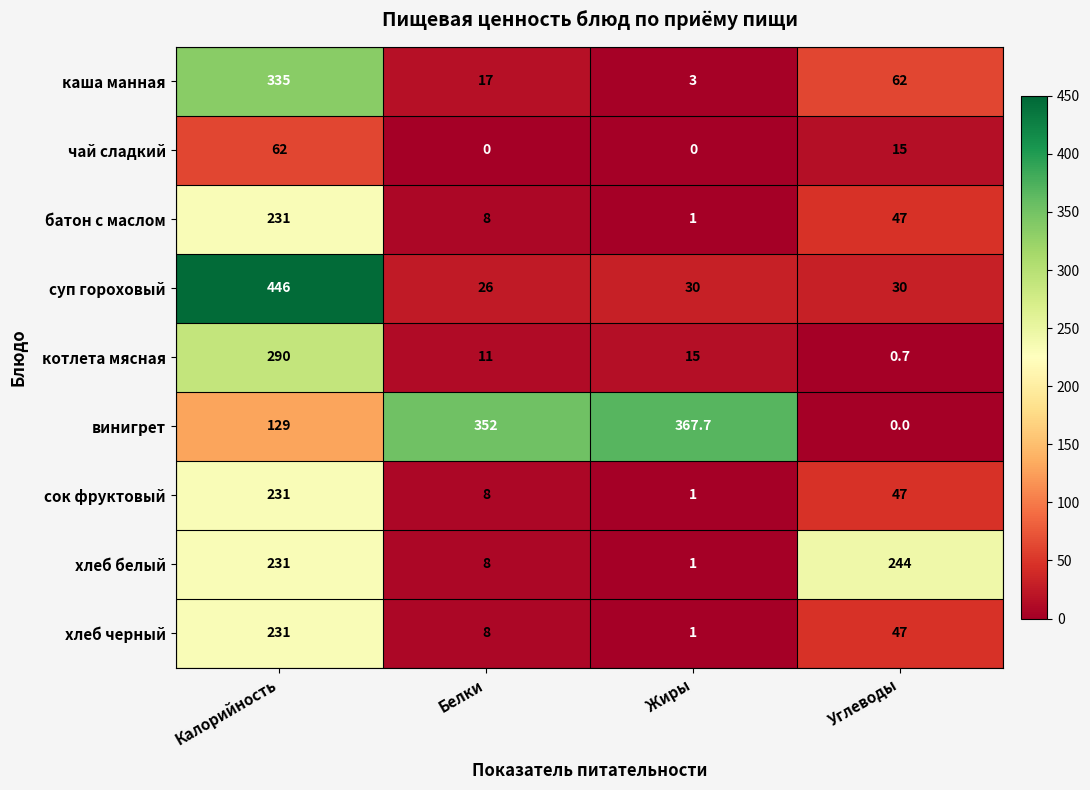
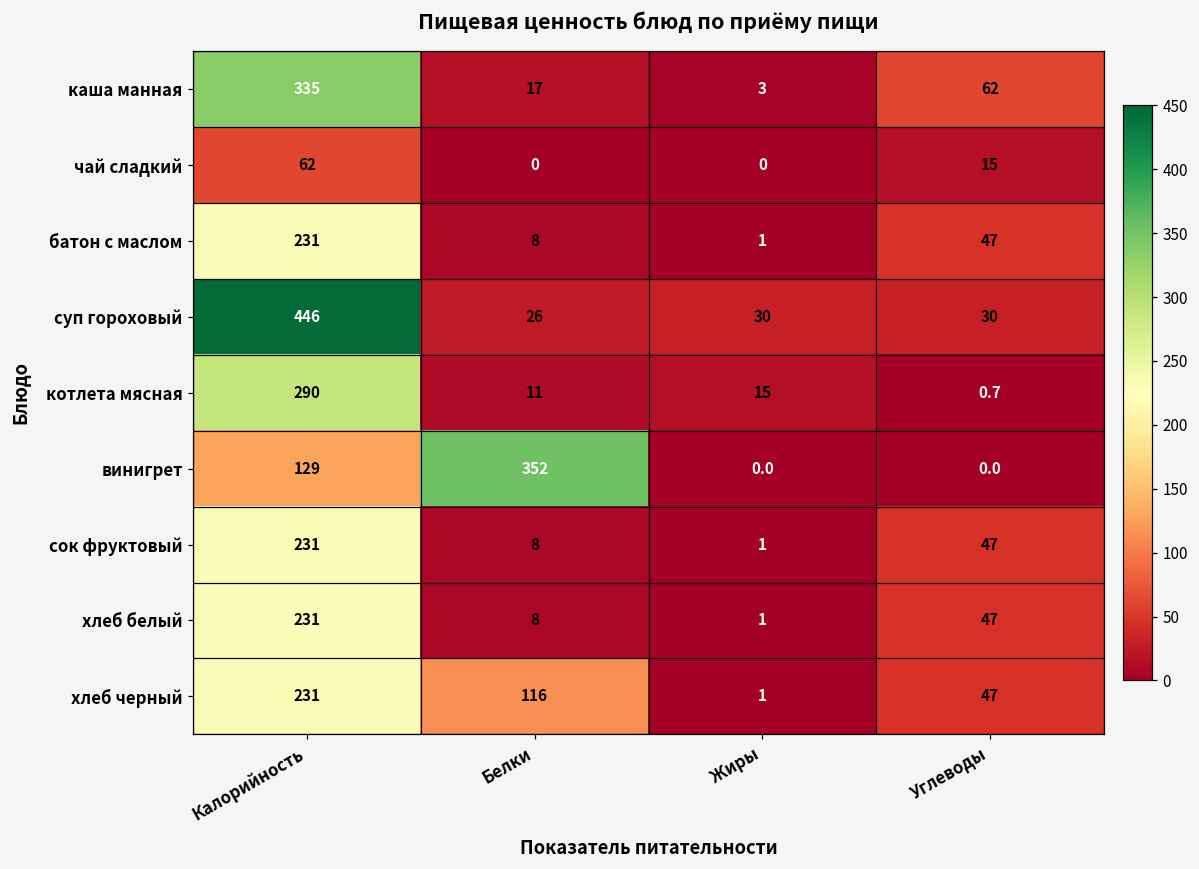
  {
    "каша манная": {
      "Калорийность": 335,
      "Белки": 17,
      "Жиры": 3,
      "Углеводы": 62
    },
    "чай сладкий": {
      "Калорийность": 62,
      "Белки": 0,
      "Жиры": 0,
      "Углеводы": 15
    },
    "батон с маслом": {
      "Калорийность": 231,
      "Белки": 8,
      "Жиры": 1,
      "Углеводы": 47
    },
    "суп гороховый": {
      "Калорийность": 446,
      "Белки": 26,
      "Жиры": 30,
      "Углеводы": 30
    },
    "котлета мясная": {
      "Калорийность": 290,
      "Белки": 11,
      "Жиры": 15,
      "Углеводы": 0.7
    },
    "винигрет": {
      "Калорийность": 129,
      "Белки": 352,
-     "Жиры": 367.7,
+     "Жиры": 0.0,
      "Углеводы": 0.0
    },
    "сок фруктовый": {
      "Калорийность": 231,
      "Белки": 8,
      "Жиры": 1,
      "Углеводы": 47
    },
    "хлеб белый": {
      "Калорийность": 231,
      "Белки": 8,
      "Жиры": 1,
-     "Углеводы": 244
+     "Углеводы": 47
    },
    "хлеб черный": {
      "Калорийность": 231,
-     "Белки": 8,
+     "Белки": 116,
      "Жиры": 1,
      "Углеводы": 47
    }
  }
